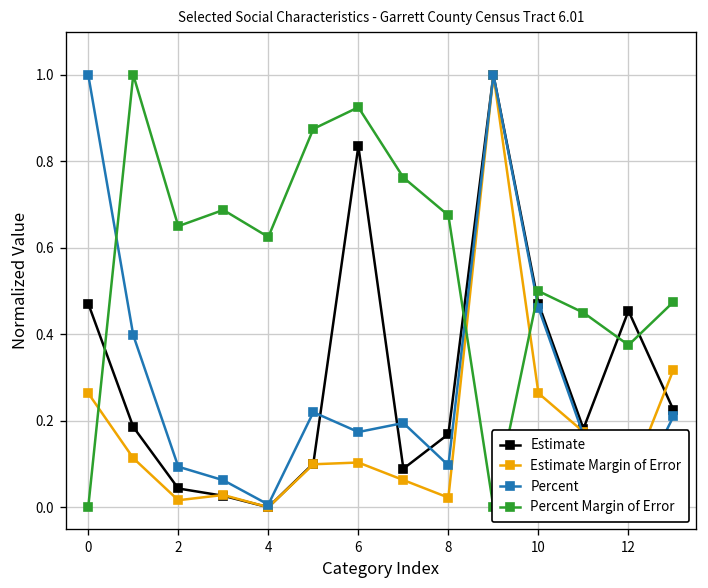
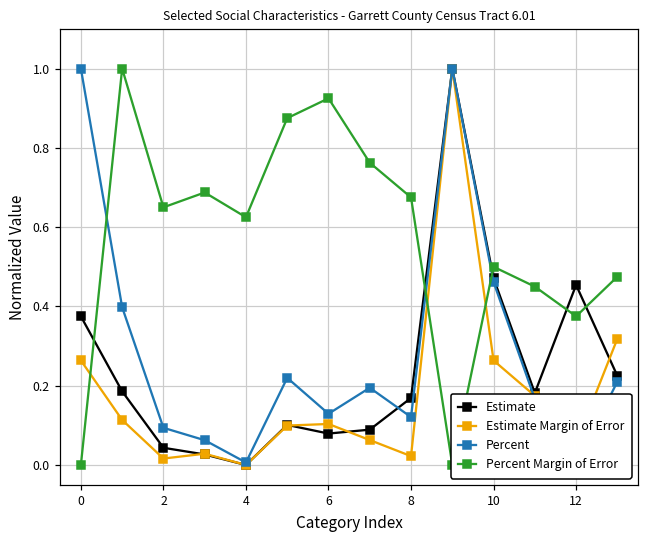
  {
    "Estimate": {
-     "0": 0.47,
+     "0": 0.37,
      "2": 0.04,
-     "6": 0.84,
+     "6": 0.08,
      "8": 0.17,
      "10": 0.47,
      "12": 0.45
    },
    "Estimate Margin of Error": {
      "0": 0.26,
      "2": 0.02,
      "6": 0.10,
      "8": 0.02,
      "10": 0.26
    },
    "Percent": {
      "0": 1.00,
      "2": 0.09,
-     "6": 0.17,
-     "8": 0.10,
+     "6": 0.13,
+     "8": 0.12,
      "10": 0.46
    },
    "Percent Margin of Error": {
      "0": 0.00,
      "2": 0.65,
      "4": 0.63,
      "6": 0.93,
      "8": 0.68,
      "10": 0.50,
      "12": 0.38
    }
  }
